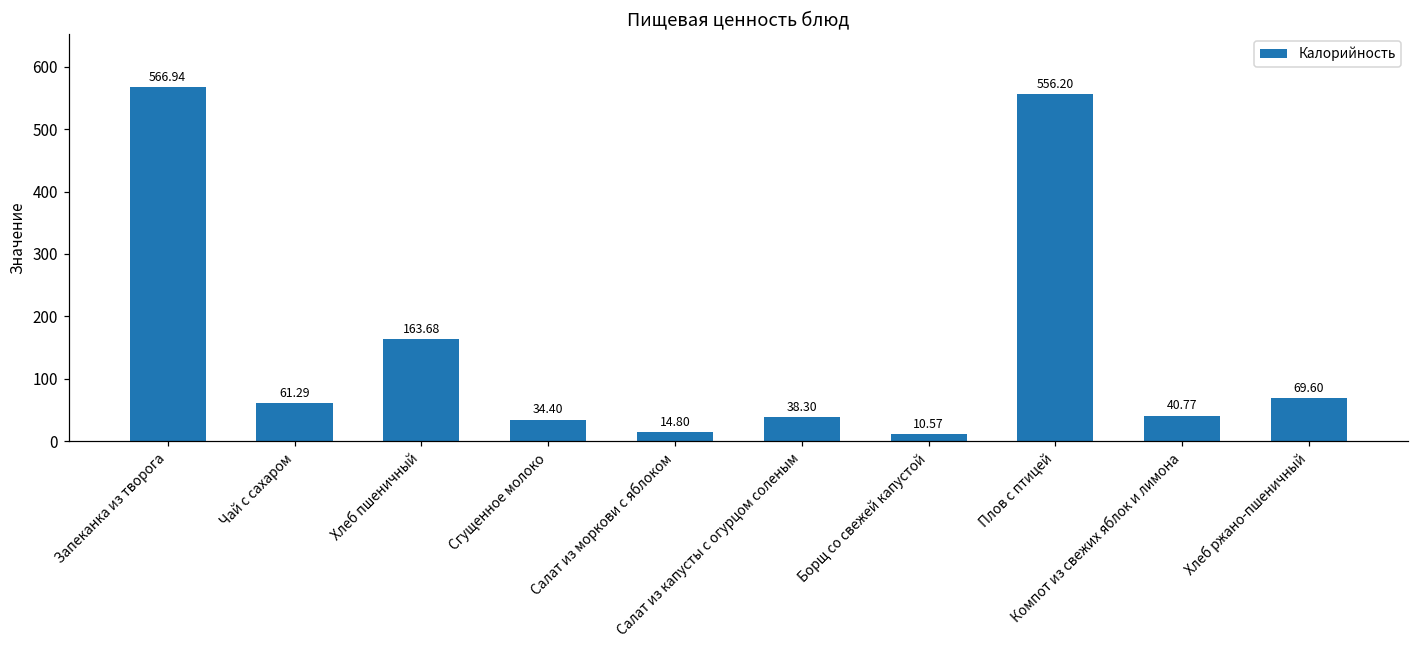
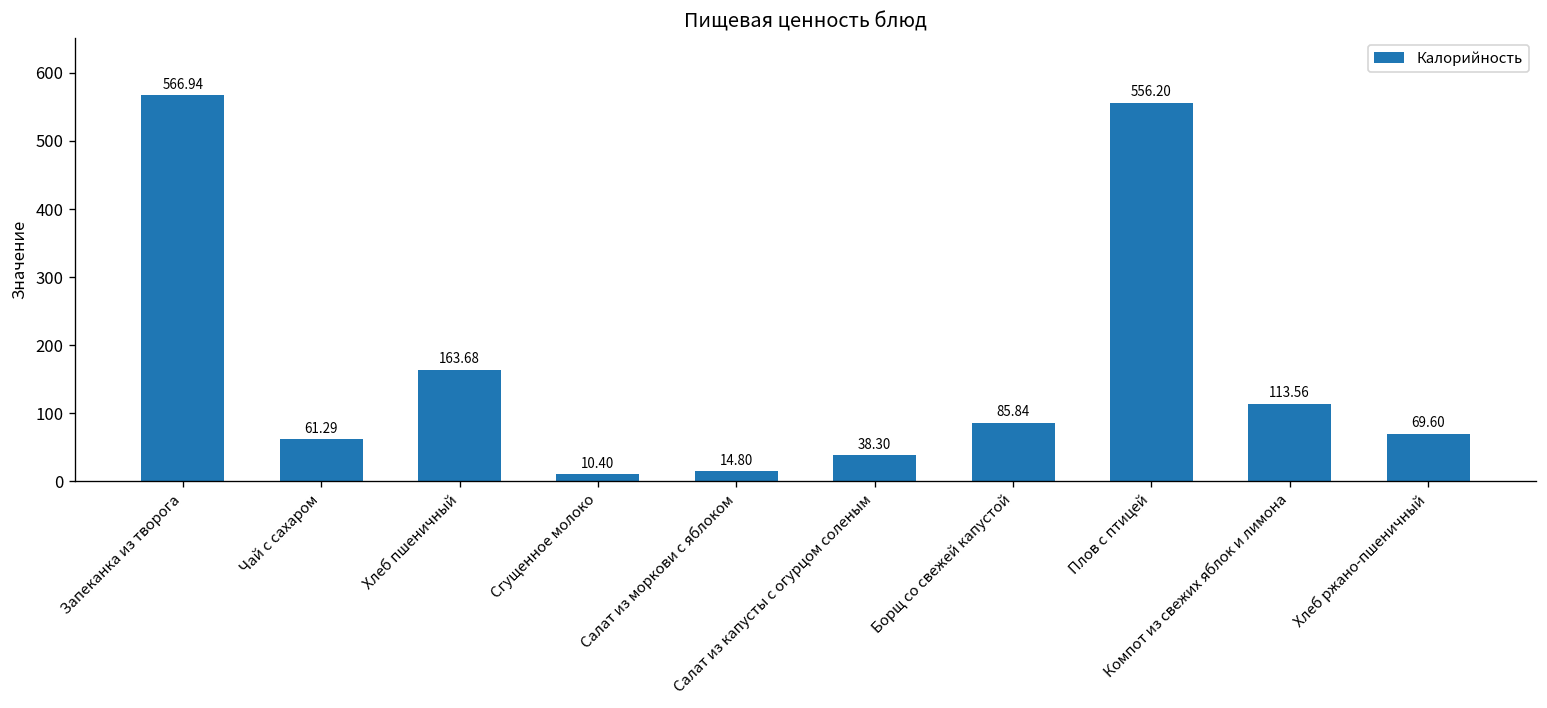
  {
    "Запеканка из творога": 566.94,
    "Чай с сахаром": 61.29,
    "Хлеб пшеничный": 163.68,
-   "Сгущенное молоко": 34.40,
+   "Сгущенное молоко": 10.40,
    "Салат из моркови с яблоком": 14.80,
    "Салат из капусты с огурцом соленым": 38.30,
-   "Борщ со свежей капустой": 10.57,
+   "Борщ со свежей капустой": 85.84,
    "Плов с птицей": 556.20,
-   "Компот из свежих яблок и лимона": 40.77,
+   "Компот из свежих яблок и лимона": 113.56,
    "Хлеб ржано-пшеничный": 69.60
  }
